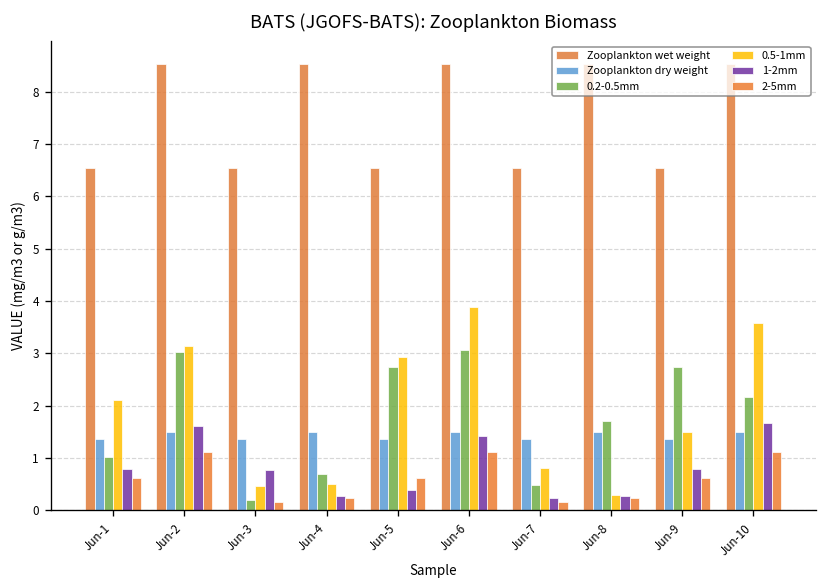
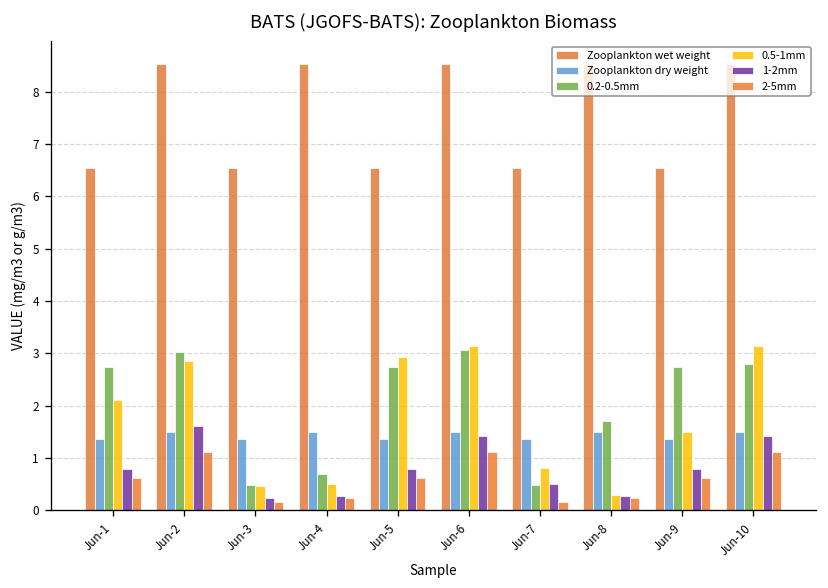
  {
    "Zooplankton dry weight": {
      "Jun-1": 1.4,
      "Jun-2": 1.5,
      "Jun-3": 1.4,
      "Jun-4": 1.5,
      "Jun-5": 1.4,
      "Jun-6": 1.5,
      "Jun-7": 1.4,
      "Jun-8": 1.5,
      "Jun-9": 1.4,
      "Jun-10": 1.5
    },
    "0.2-0.5mm": {
-     "Jun-1": 1.0,
+     "Jun-1": 2.7,
      "Jun-2": 3.0,
-     "Jun-3": 0.2,
+     "Jun-3": 0.5,
      "Jun-4": 0.7,
      "Jun-5": 2.7,
      "Jun-6": 3.1,
      "Jun-7": 0.5,
      "Jun-8": 1.7,
      "Jun-9": 2.7,
-     "Jun-10": 2.2
+     "Jun-10": 2.8
    },
    "0.5-1mm": {
      "Jun-1": 2.1,
-     "Jun-2": 3.2,
+     "Jun-2": 2.9,
      "Jun-3": 0.5,
      "Jun-4": 0.5,
      "Jun-5": 2.9,
-     "Jun-6": 3.9,
+     "Jun-6": 3.2,
      "Jun-7": 0.8,
      "Jun-8": 0.3,
      "Jun-9": 1.5,
-     "Jun-10": 3.6
+     "Jun-10": 3.2
    },
    "1-2mm": {
      "Jun-1": 0.8,
      "Jun-2": 1.6,
-     "Jun-3": 0.8,
+     "Jun-3": 0.2,
      "Jun-4": 0.3,
-     "Jun-5": 0.4,
+     "Jun-5": 0.8,
      "Jun-6": 1.4,
-     "Jun-7": 0.2,
+     "Jun-7": 0.5,
      "Jun-8": 0.3,
      "Jun-9": 0.8,
-     "Jun-10": 1.7
+     "Jun-10": 1.4
    }
  }
